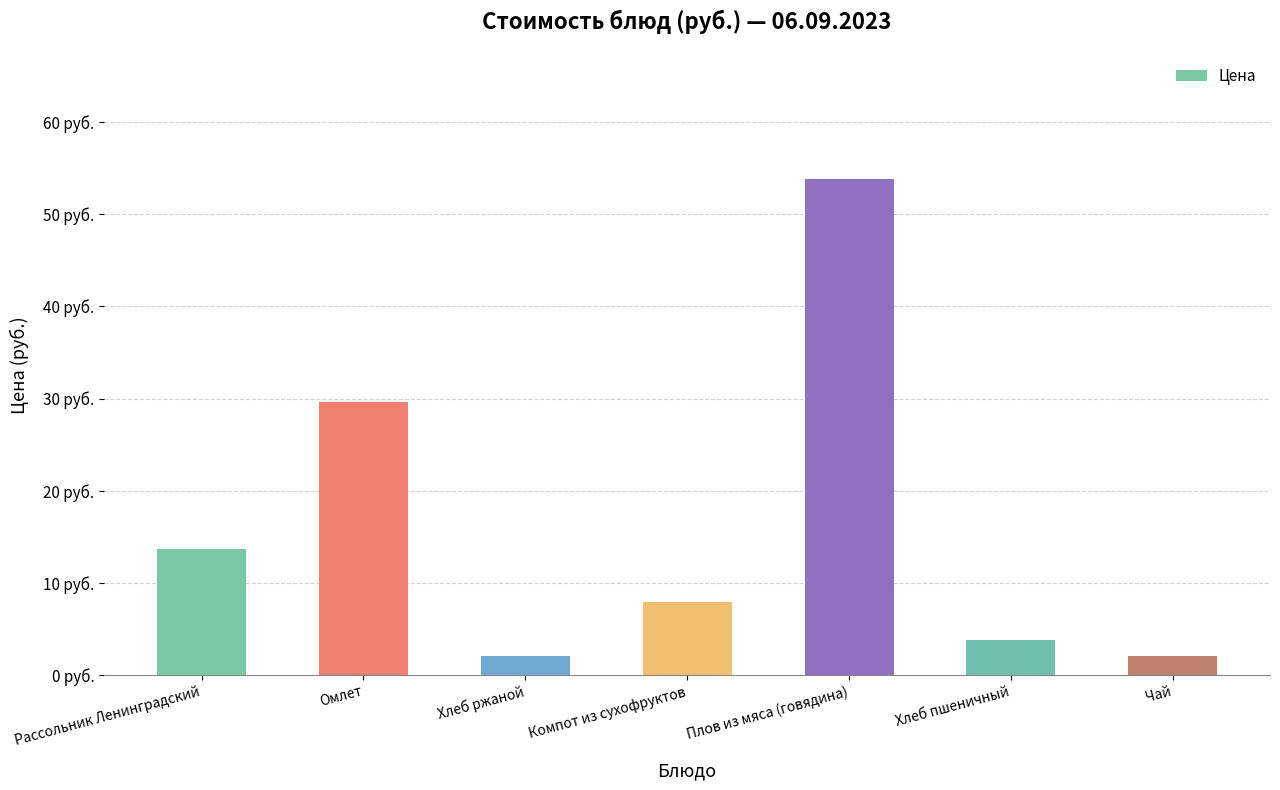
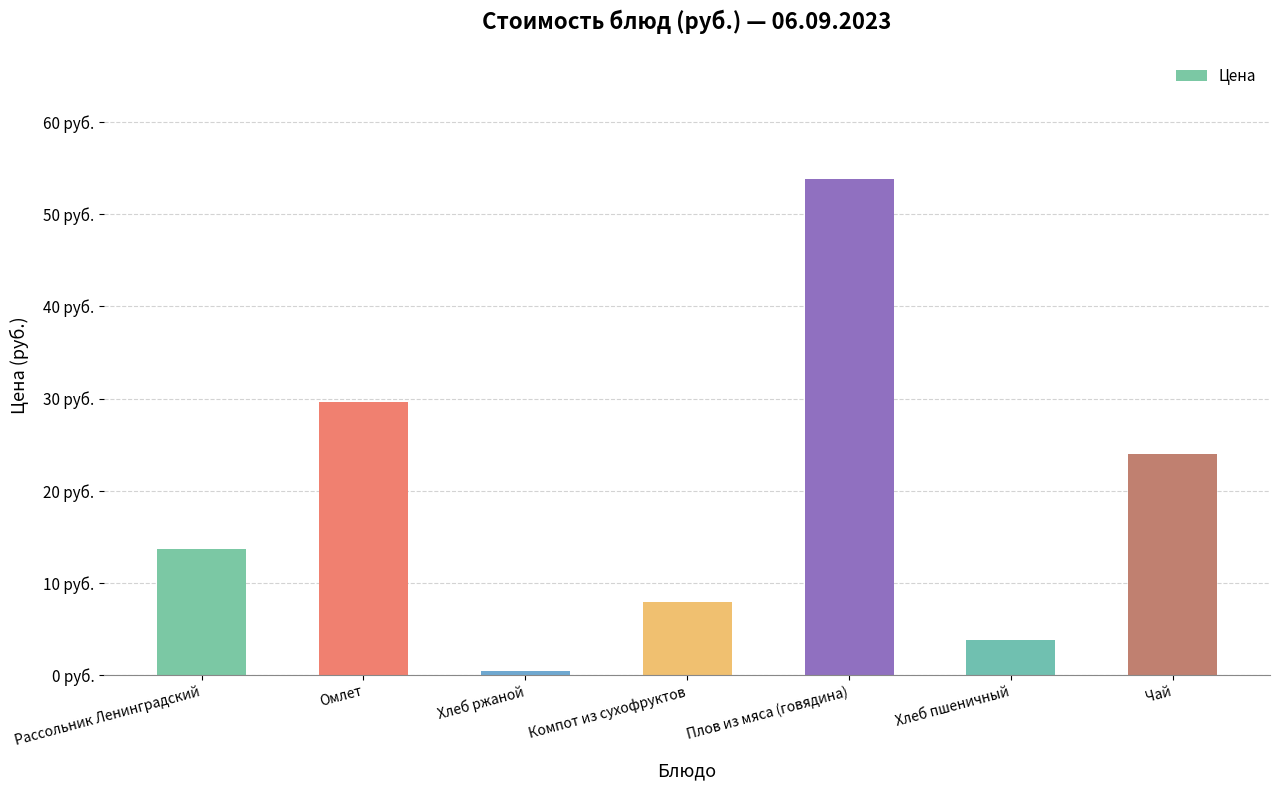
  {
    "Рассольник Ленинградский": "14 руб.",
    "Омлет": "30 руб.",
-   "Хлеб ржаной": "2 руб.",
+   "Хлеб ржаной": "0 руб.",
    "Компот из сухофруктов": "8 руб.",
    "Плов из мяса (говядина)": "54 руб.",
    "Хлеб пшеничный": "4 руб.",
-   "Чай": "2 руб."
+   "Чай": "24 руб."
  }
